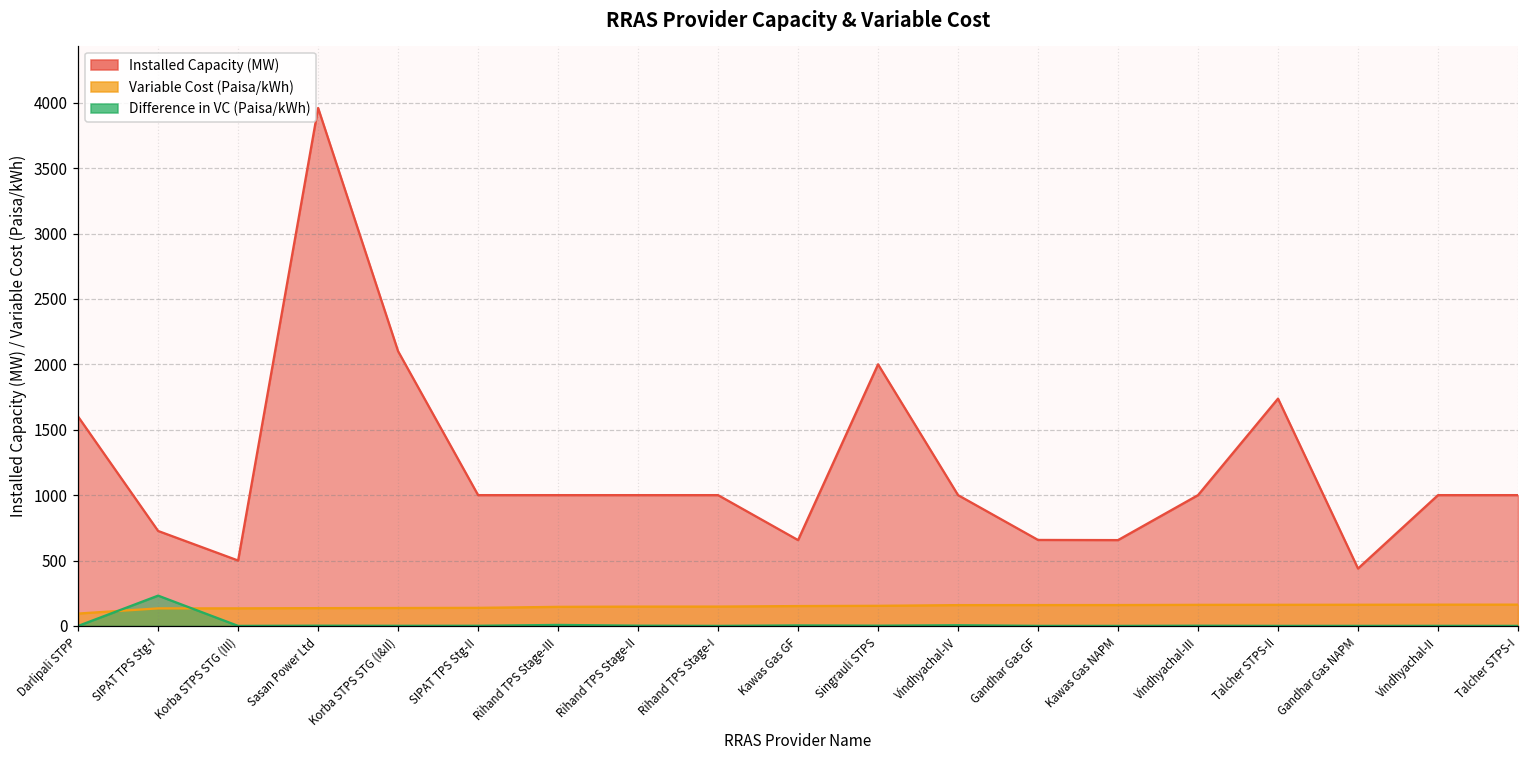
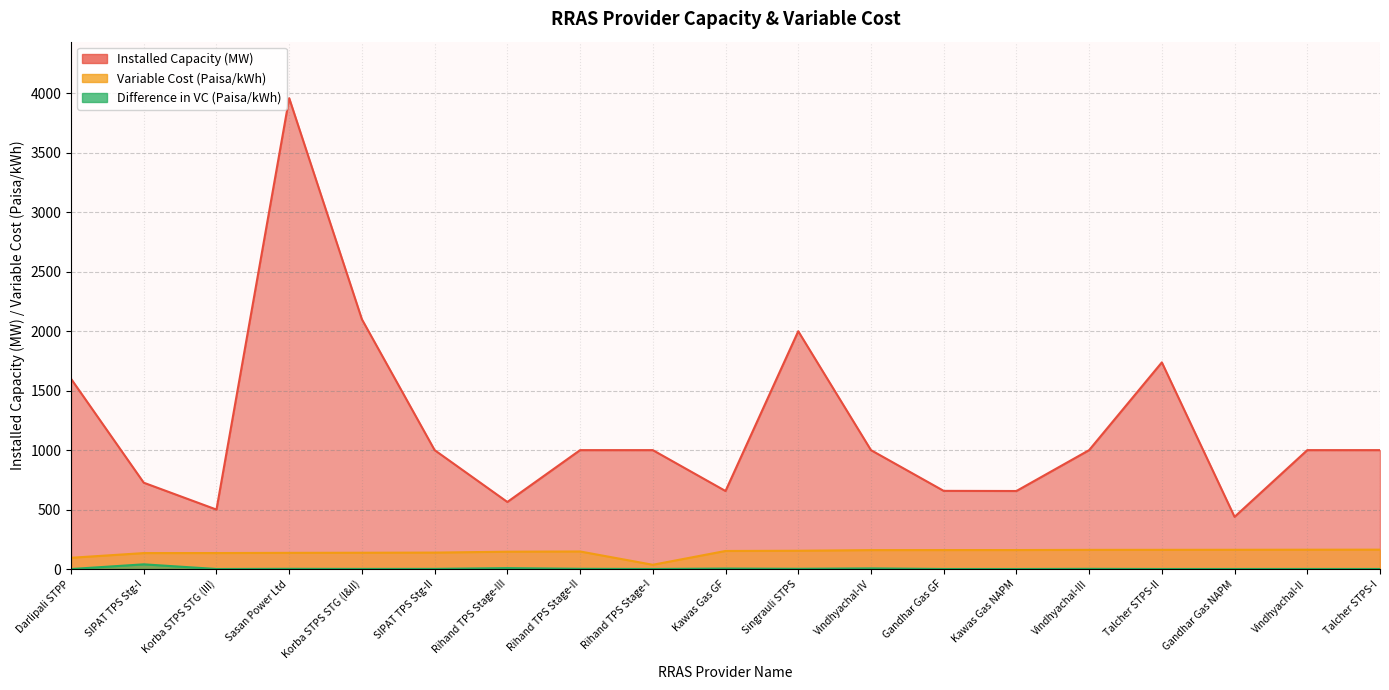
  {
    "Installed Capacity (MW)": {
      "Darlipali STPP": 1600,
      "SIPAT TPS Stg-I": 730,
      "Korba STPS STG (III)": 500,
      "Sasan Power Ltd": 3960,
      "Korba STPS STG (I&II)": 2100,
      "SIPAT TPS Stg-II": 1000,
-     "Rihand TPS Stage-III": 1000,
+     "Rihand TPS Stage-III": 560,
      "Rihand TPS Stage-II": 1000,
      "Rihand TPS Stage-I": 1000,
      "Kawas Gas GF": 660,
      "Singrauli STPS": 2000,
      "Vindhyachal-IV": 1000,
      "Gandhar Gas GF": 660,
      "Kawas Gas NAPM": 660,
      "Vindhyachal-III": 1000,
      "Talcher STPS-II": 1740,
      "Gandhar Gas NAPM": 440,
      "Vindhyachal-II": 1000,
      "Talcher STPS-I": 1000
    },
    "Variable Cost (Paisa/kWh)": {
      "Darlipali STPP": 90,
      "SIPAT TPS Stg-I": 130,
      "Korba STPS STG (III)": 130,
      "Sasan Power Ltd": 140,
      "Korba STPS STG (I&II)": 140,
      "SIPAT TPS Stg-II": 140,
      "Rihand TPS Stage-III": 150,
      "Rihand TPS Stage-II": 150,
-     "Rihand TPS Stage-I": 150,
+     "Rihand TPS Stage-I": 40,
      "Kawas Gas GF": 150,
      "Singrauli STPS": 150,
      "Vindhyachal-IV": 160,
      "Gandhar Gas GF": 160,
      "Kawas Gas NAPM": 160,
      "Vindhyachal-III": 160,
      "Talcher STPS-II": 160,
      "Gandhar Gas NAPM": 160,
      "Vindhyachal-II": 160,
      "Talcher STPS-I": 160
    },
    "Difference in VC (Paisa/kWh)": {
      "Darlipali STPP": 0,
-     "SIPAT TPS Stg-I": 230,
+     "SIPAT TPS Stg-I": 40,
      "Korba STPS STG (III)": 0,
      "Sasan Power Ltd": 0,
      "Korba STPS STG (I&II)": 0,
      "SIPAT TPS Stg-II": 0,
      "Rihand TPS Stage-III": 10,
      "Rihand TPS Stage-II": 0,
      "Rihand TPS Stage-I": 0,
      "Kawas Gas GF": 0,
      "Singrauli STPS": 0,
      "Vindhyachal-IV": 10,
      "Gandhar Gas GF": 0,
      "Kawas Gas NAPM": 0,
      "Vindhyachal-III": 0,
      "Talcher STPS-II": 0,
      "Gandhar Gas NAPM": 0,
      "Vindhyachal-II": 0,
      "Talcher STPS-I": 0
    }
  }
